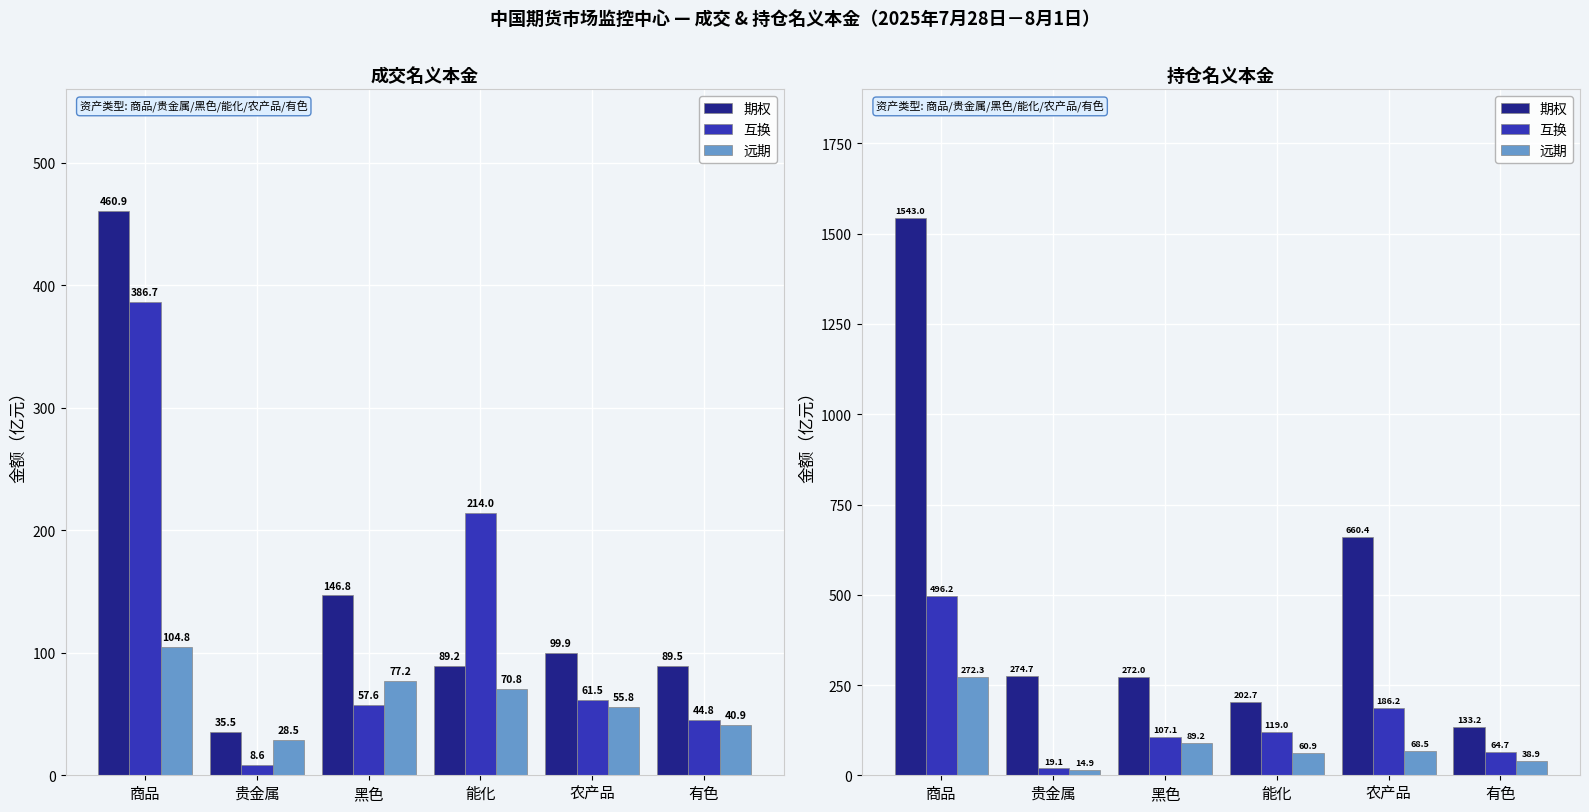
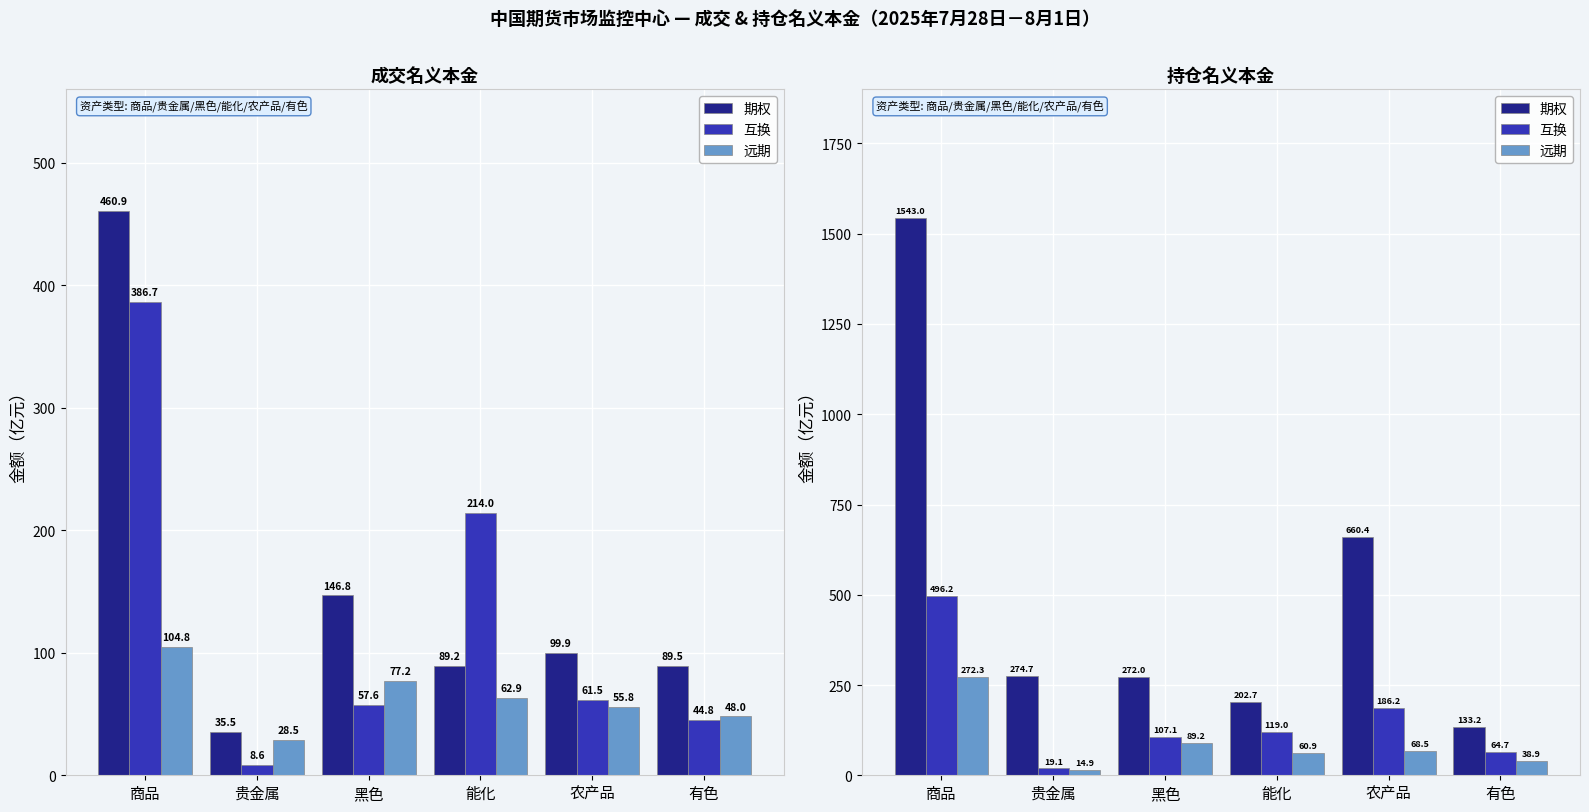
  {
    "成交名义本金": {
      "远期": {
        "商品": 104.8,
        "贵金属": 28.5,
        "黑色": 77.2,
-       "能化": 70.8,
+       "能化": 62.9,
        "农产品": 55.8,
-       "有色": 40.9
+       "有色": 48.0
      }
    },
    "持仓名义本金": {
      "远期": {
        "商品": 272.3,
        "贵金属": 14.9,
        "黑色": 89.2,
        "能化": 60.9,
        "农产品": 68.5,
        "有色": 38.9
      }
    }
  }
